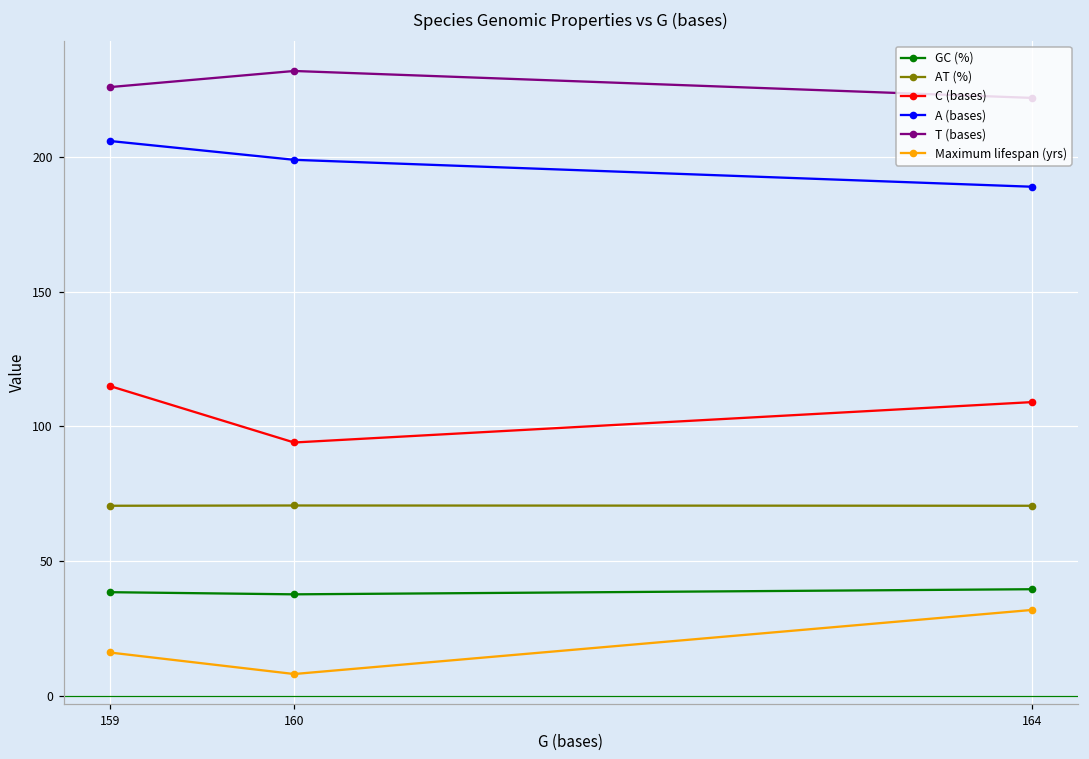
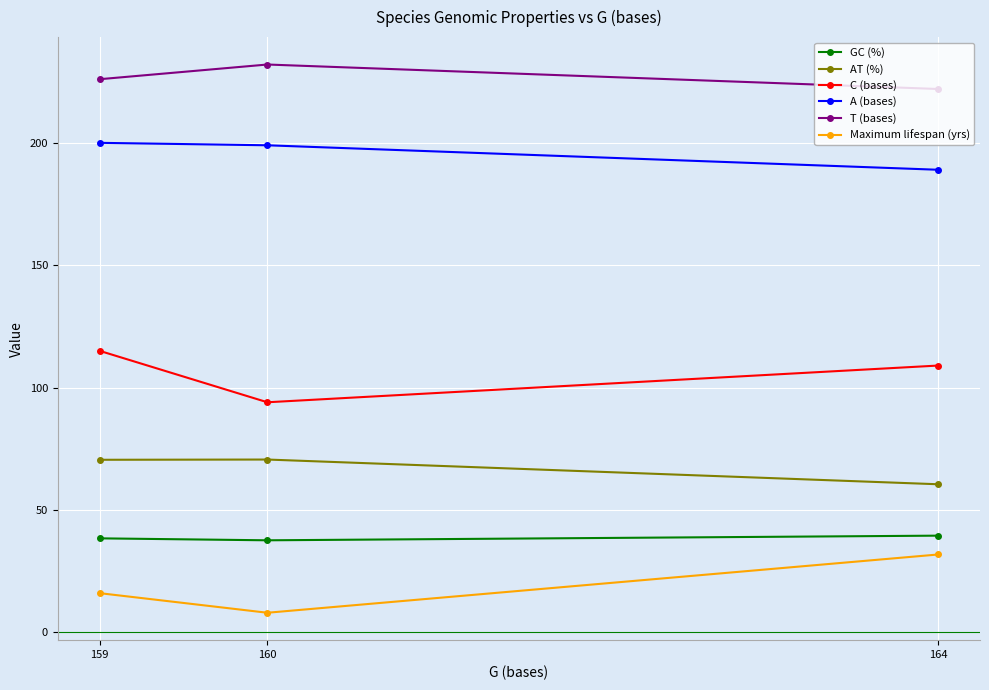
  {
    "GC (%)": {
      "159": 38,
      "160": 38,
      "164": 40
    },
    "AT (%)": {
      "159": 71,
      "160": 71,
-     "164": 71
+     "164": 61
    },
    "C (bases)": {
      "159": 115,
      "160": 94,
      "164": 109
    },
    "A (bases)": {
-     "159": 206,
+     "159": 200,
      "160": 199,
      "164": 189
    },
    "T (bases)": {
      "159": 226,
      "160": 232
    },
    "Maximum lifespan (yrs)": {
      "159": 16,
      "160": 8,
      "164": 32
    }
  }
